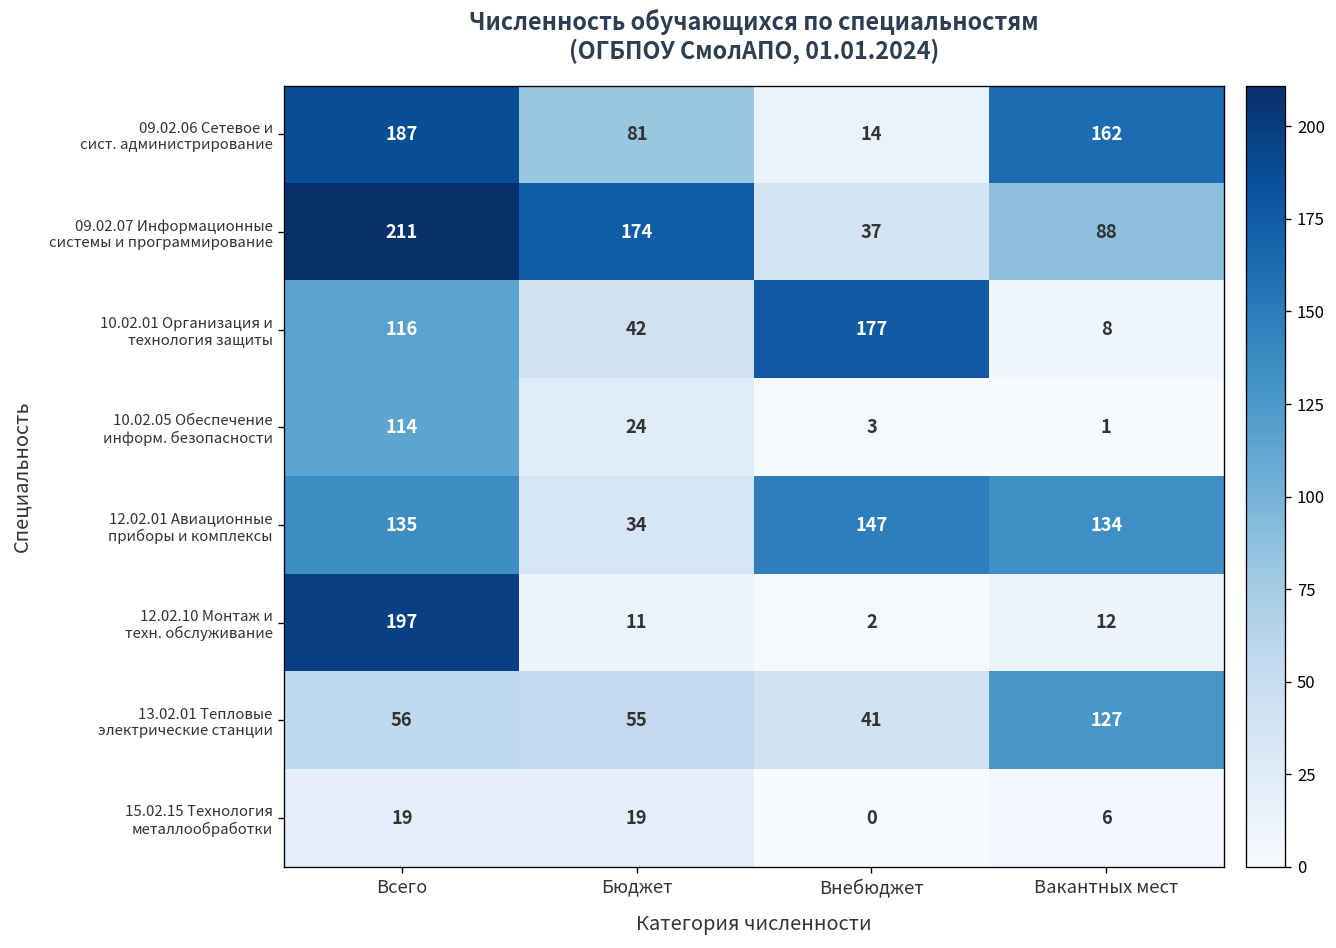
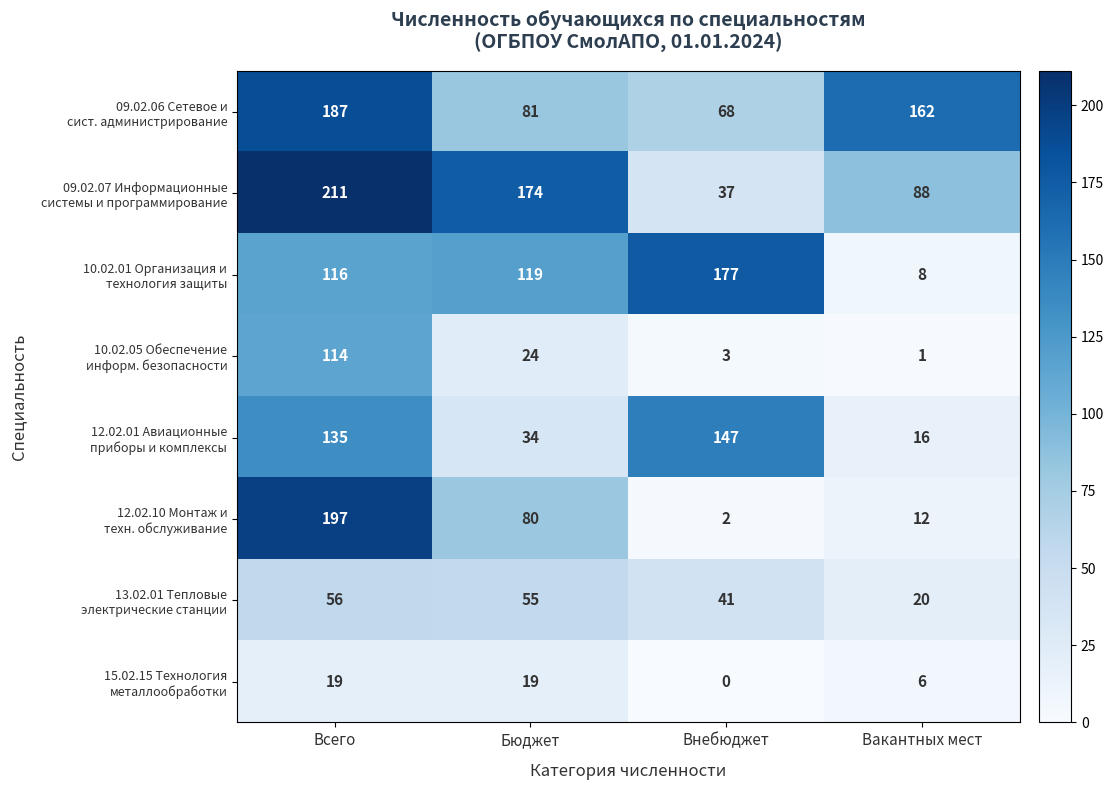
  {
    "09.02.06 Сетевое и сист. администрирование": {
      "Всего": 187,
      "Бюджет": 81,
-     "Внебюджет": 14,
+     "Внебюджет": 68,
      "Вакантных мест": 162
    },
    "09.02.07 Информационные системы и программирование": {
      "Всего": 211,
      "Бюджет": 174,
      "Внебюджет": 37,
      "Вакантных мест": 88
    },
    "10.02.01 Организация и технология защиты": {
      "Всего": 116,
-     "Бюджет": 42,
+     "Бюджет": 119,
      "Внебюджет": 177,
      "Вакантных мест": 8
    },
    "10.02.05 Обеспечение информ. безопасности": {
      "Всего": 114,
      "Бюджет": 24,
      "Внебюджет": 3,
      "Вакантных мест": 1
    },
    "12.02.01 Авиационные приборы и комплексы": {
      "Всего": 135,
      "Бюджет": 34,
      "Внебюджет": 147,
-     "Вакантных мест": 134
+     "Вакантных мест": 16
    },
    "12.02.10 Монтаж и техн. обслуживание": {
      "Всего": 197,
-     "Бюджет": 11,
+     "Бюджет": 80,
      "Внебюджет": 2,
      "Вакантных мест": 12
    },
    "13.02.01 Тепловые электрические станции": {
      "Всего": 56,
      "Бюджет": 55,
      "Внебюджет": 41,
-     "Вакантных мест": 127
+     "Вакантных мест": 20
    },
    "15.02.15 Технология металлообработки": {
      "Всего": 19,
      "Бюджет": 19,
      "Внебюджет": 0,
      "Вакантных мест": 6
    }
  }
